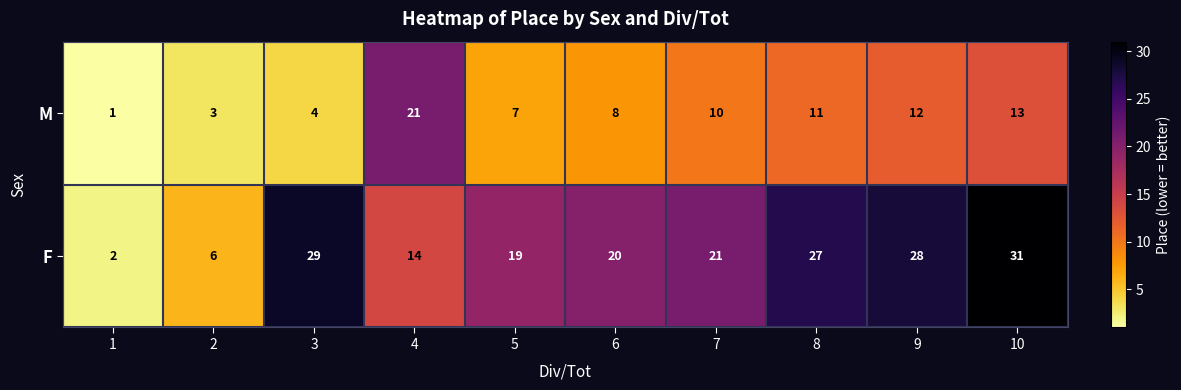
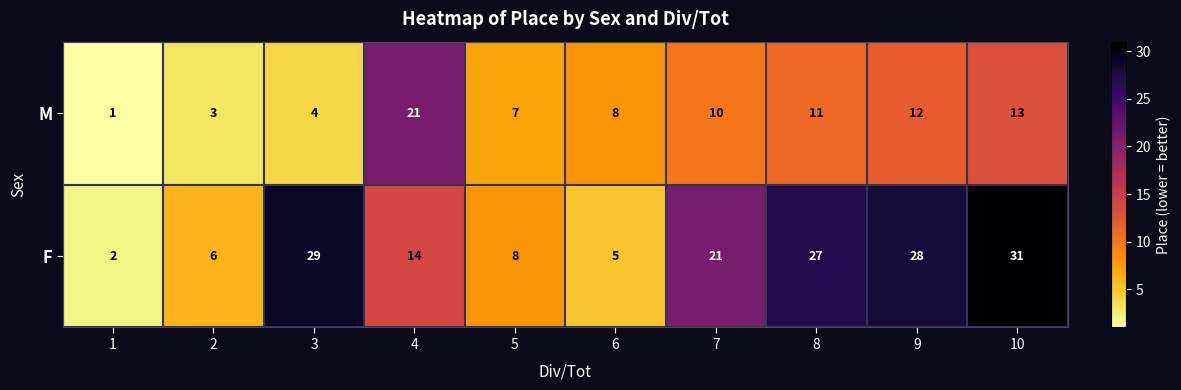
  {
    "M": {
      "1": 1,
      "2": 3,
      "3": 4,
      "4": 21,
      "5": 7,
      "6": 8,
      "7": 10,
      "8": 11,
      "9": 12,
      "10": 13
    },
    "F": {
      "1": 2,
      "2": 6,
      "3": 29,
      "4": 14,
-     "5": 19,
-     "6": 20,
+     "5": 8,
+     "6": 5,
      "7": 21,
      "8": 27,
      "9": 28,
      "10": 31
    }
  }
